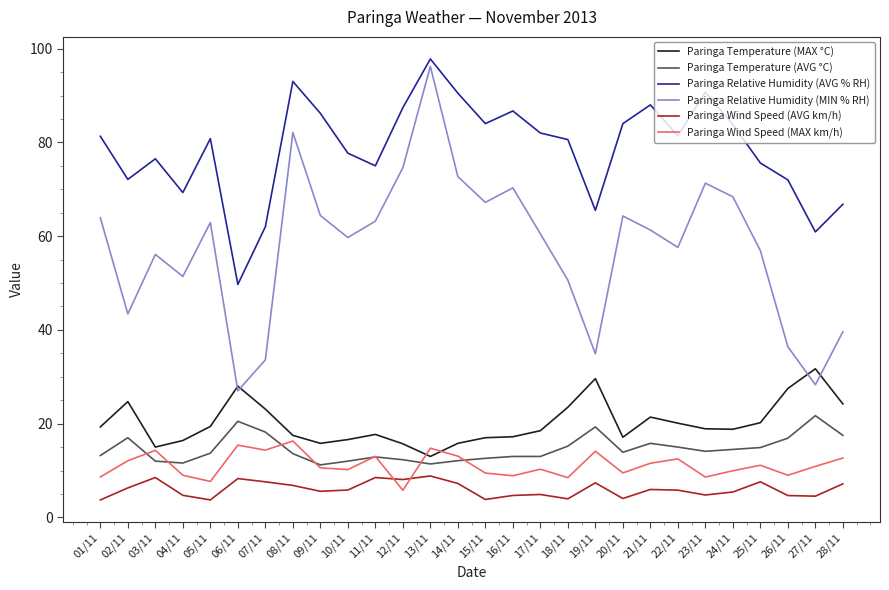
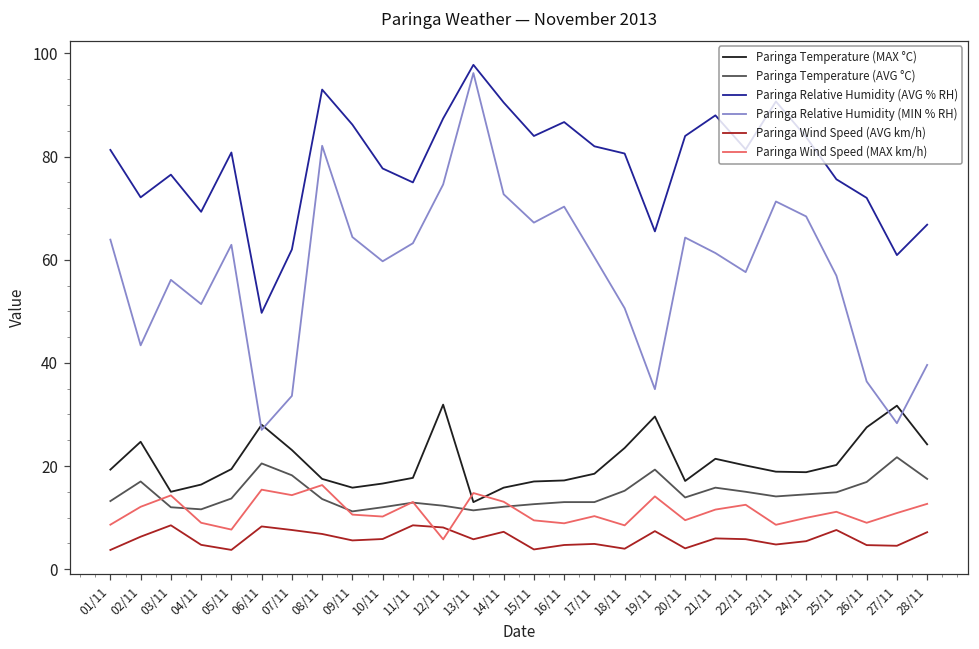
  {
    "Paringa Temperature (MAX °C)": {
      "01/11": 19,
      "02/11": 25,
      "03/11": 15,
      "04/11": 16,
      "05/11": 19,
      "06/11": 28,
      "07/11": 23,
      "08/11": 18,
      "09/11": 16,
      "10/11": 17,
      "11/11": 18,
-     "12/11": 16,
+     "12/11": 32,
      "13/11": 13,
      "14/11": 16,
      "15/11": 17,
      "16/11": 17,
      "17/11": 19,
      "18/11": 24,
      "19/11": 30,
      "20/11": 17,
      "21/11": 21,
      "22/11": 20,
      "23/11": 19,
      "24/11": 19,
      "25/11": 20,
      "26/11": 28,
      "27/11": 32,
      "28/11": 24
    },
    "Paringa Temperature (AVG °C)": {
      "01/11": 13,
      "02/11": 17,
      "03/11": 12,
      "04/11": 12,
      "05/11": 14,
      "06/11": 21,
      "07/11": 18,
      "08/11": 14,
      "09/11": 11,
      "10/11": 12,
      "12/11": 12,
      "13/11": 11,
      "14/11": 12,
      "15/11": 13,
      "16/11": 13,
      "17/11": 13,
      "18/11": 15,
      "19/11": 19,
      "20/11": 14,
      "21/11": 16,
      "22/11": 15,
      "23/11": 14,
      "24/11": 15,
      "25/11": 15,
      "26/11": 17,
      "27/11": 22,
      "28/11": 18
    },
    "Paringa Relative Humidity (AVG % RH)": {
      "01/11": 81,
      "02/11": 72,
      "03/11": 77,
      "04/11": 69,
      "05/11": 81,
      "06/11": 50,
      "07/11": 62,
      "08/11": 93,
      "09/11": 86,
      "10/11": 78,
      "11/11": 75,
      "12/11": 87,
      "13/11": 98,
      "14/11": 91,
      "15/11": 84,
      "16/11": 87,
      "17/11": 82,
      "18/11": 81,
      "19/11": 66,
      "20/11": 84,
      "21/11": 88,
      "25/11": 76,
      "26/11": 72,
      "27/11": 61,
      "28/11": 67
    },
    "Paringa Relative Humidity (MIN % RH)": {
      "01/11": 64,
      "02/11": 43,
      "03/11": 56,
      "04/11": 51,
      "05/11": 63,
      "06/11": 27,
      "07/11": 34,
      "08/11": 82,
      "09/11": 64,
      "10/11": 60,
      "11/11": 63,
      "12/11": 75,
      "13/11": 96,
      "14/11": 73,
      "15/11": 67,
      "16/11": 70,
      "17/11": 61,
      "18/11": 51,
      "19/11": 35,
      "20/11": 64,
      "21/11": 61,
      "22/11": 58,
      "23/11": 71,
      "24/11": 68,
      "25/11": 57,
      "26/11": 36,
      "27/11": 28,
      "28/11": 40
    },
    "Paringa Wind Speed (AVG km/h)": {
      "01/11": 4,
      "02/11": 6,
      "03/11": 9,
      "04/11": 5,
      "05/11": 4,
      "06/11": 8,
      "07/11": 8,
      "08/11": 7,
      "09/11": 6,
      "10/11": 6,
      "11/11": 9,
      "12/11": 8,
-     "13/11": 9,
+     "13/11": 6,
      "14/11": 7,
      "15/11": 4,
      "16/11": 5,
      "17/11": 5,
      "18/11": 4,
      "19/11": 7,
      "20/11": 4,
      "21/11": 6,
      "22/11": 6,
      "23/11": 5,
      "24/11": 5,
      "25/11": 8,
      "26/11": 5,
      "27/11": 5,
      "28/11": 7
    },
    "Paringa Wind Speed (MAX km/h)": {
      "01/11": 9,
      "02/11": 12,
      "03/11": 14,
      "04/11": 9,
      "05/11": 8,
      "06/11": 15,
      "07/11": 14,
      "08/11": 16,
      "09/11": 11,
      "10/11": 10,
      "12/11": 6,
      "13/11": 15,
      "14/11": 13,
      "15/11": 9,
      "16/11": 9,
      "17/11": 10,
      "18/11": 8,
      "19/11": 14,
      "20/11": 9,
      "21/11": 12,
      "22/11": 12,
      "23/11": 9,
      "24/11": 10,
      "25/11": 11,
      "26/11": 9,
      "27/11": 11,
      "28/11": 13
    }
  }
